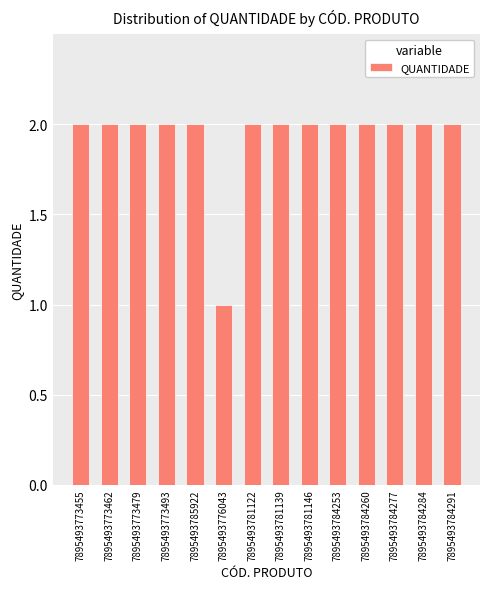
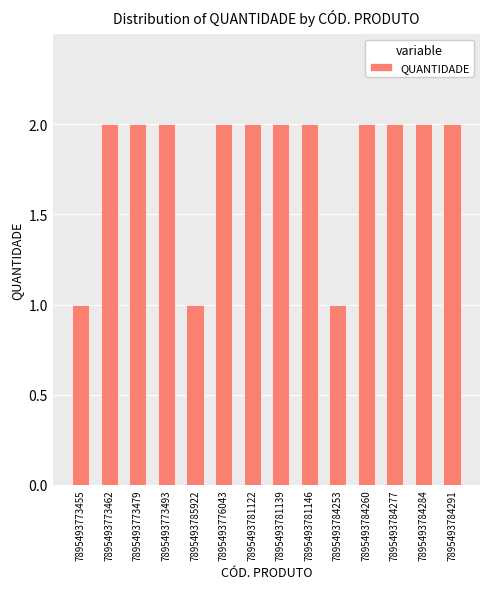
  {
-   "7895493773455": 2,
+   "7895493773455": 1,
    "7895493773462": 2,
    "7895493773479": 2,
    "7895493773493": 2,
-   "7895493785922": 2,
-   "7895493776043": 1,
+   "7895493785922": 1,
+   "7895493776043": 2,
    "7895493781122": 2,
    "7895493781139": 2,
    "7895493781146": 2,
-   "7895493784253": 2,
+   "7895493784253": 1,
    "7895493784260": 2,
    "7895493784277": 2,
    "7895493784284": 2,
    "7895493784291": 2
  }
